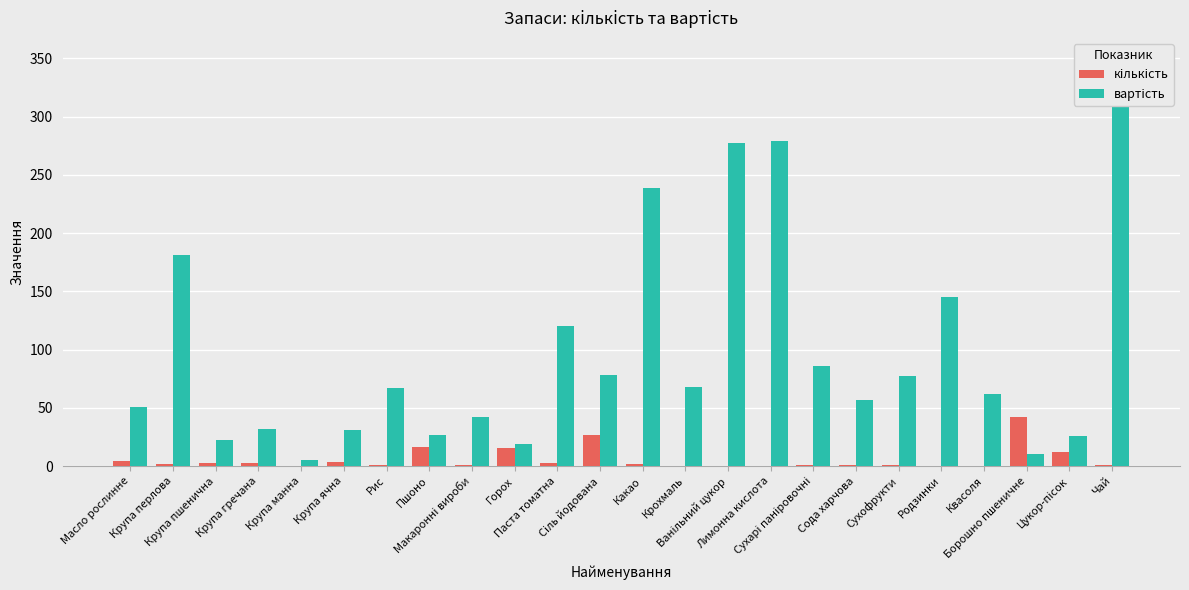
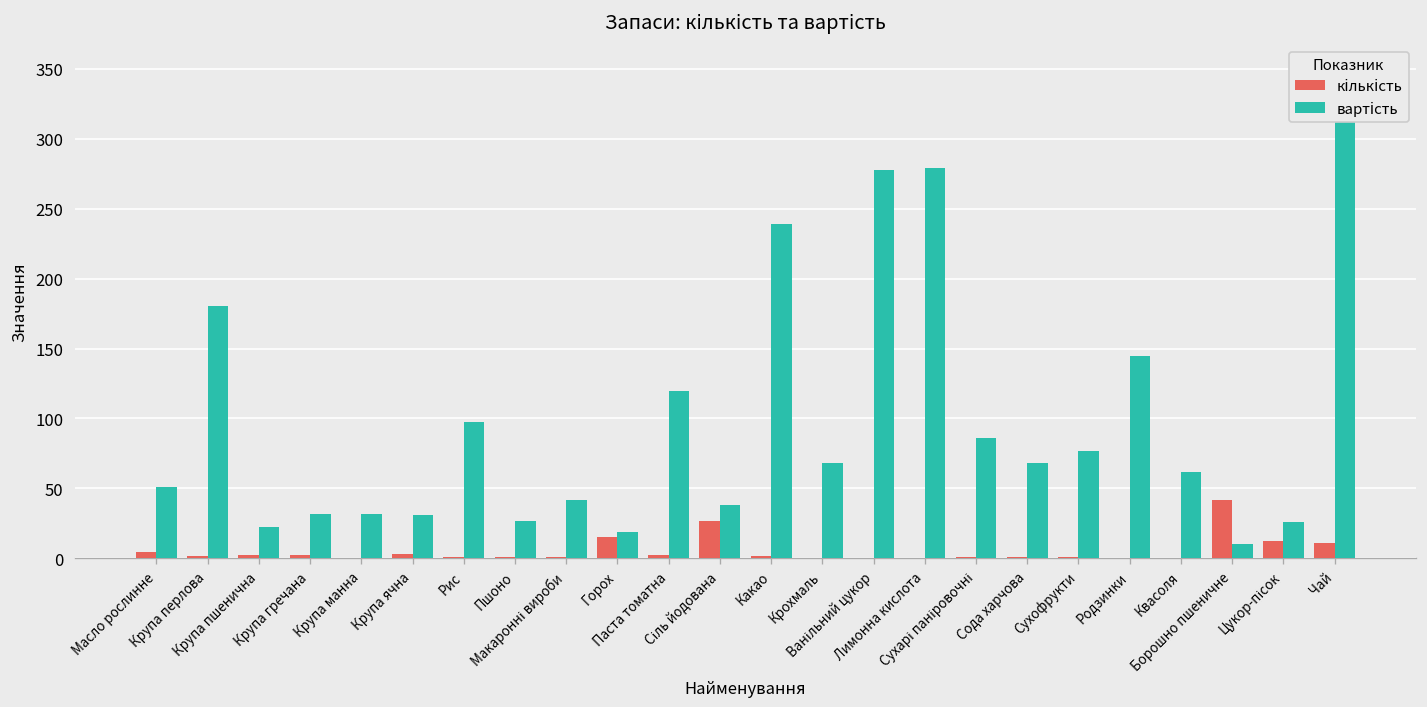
  {
    "кількість": {
      "Масло рослинне": 5,
      "Крупа пшенична": 3,
      "Крупа гречана": 3,
      "Крупа манна": 0,
      "Крупа ячна": 3,
-     "Пшоно": 17,
+     "Пшоно": 1,
      "Горох": 15,
      "Паста томатна": 2,
      "Сіль йодована": 27,
      "Борошно пшеничне": 42,
      "Цукор-пісок": 12,
-     "Чай": 1
+     "Чай": 11
    },
    "вартість": {
      "Масло рослинне": 51,
      "Крупа перлова": 181,
      "Крупа пшенична": 23,
      "Крупа гречана": 32,
-     "Крупа манна": 5,
+     "Крупа манна": 32,
      "Крупа ячна": 31,
-     "Рис": 67,
+     "Рис": 98,
      "Пшоно": 27,
      "Макаронні вироби": 42,
      "Горох": 19,
      "Паста томатна": 120,
-     "Сіль йодована": 78,
+     "Сіль йодована": 38,
      "Какао": 239,
      "Крохмаль": 68,
      "Ванільний цукор": 278,
      "Лимонна кислота": 279,
      "Сухарі паніровочні": 86,
-     "Сода харчова": 57,
+     "Сода харчова": 68,
      "Сухофрукти": 77,
      "Родзинки": 145,
      "Квасоля": 62,
      "Борошно пшеничне": 10,
      "Цукор-пісок": 26
    }
  }
